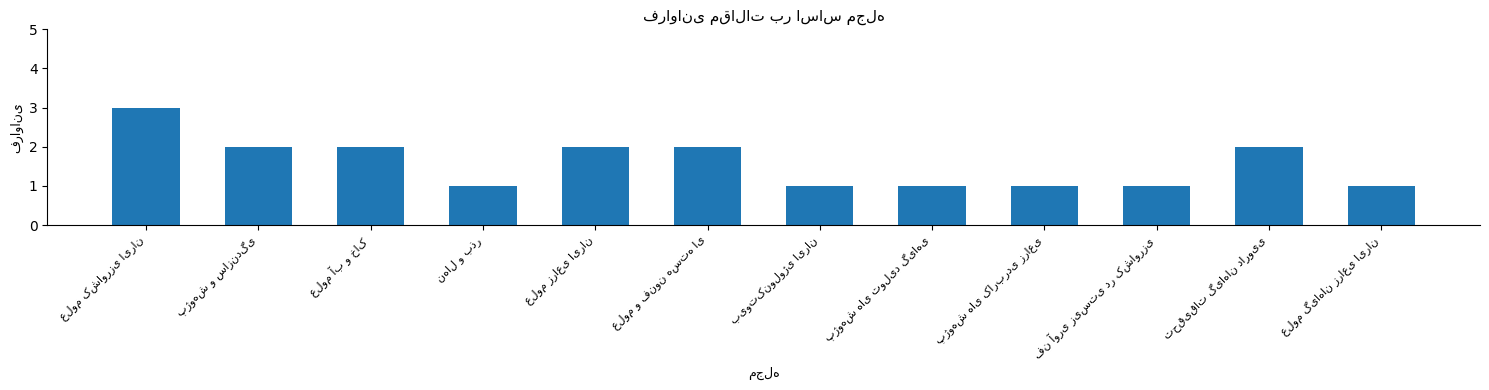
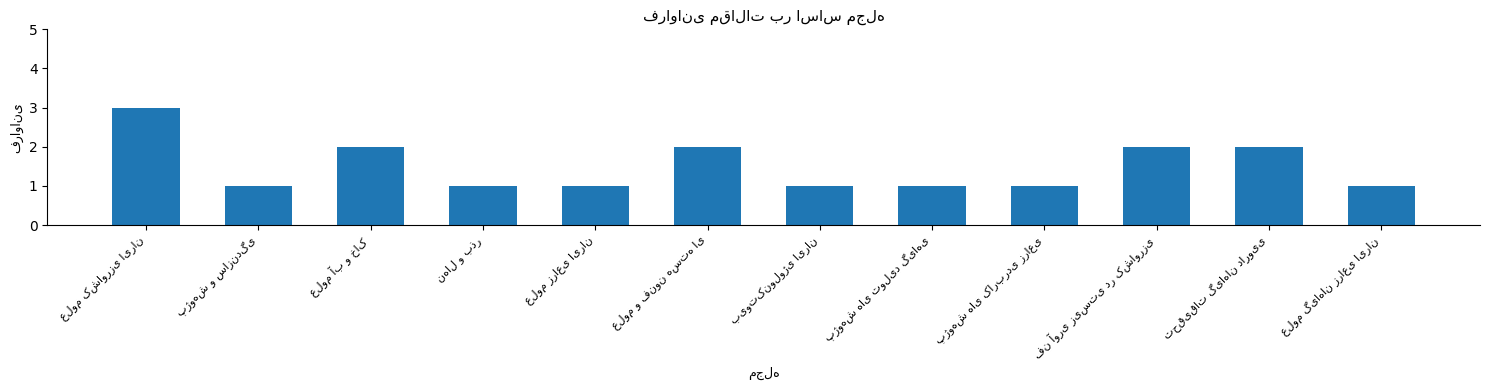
  {
    "علوم کشاورزی ایران": 3,
-   "پژوهش و سازندگی": 2,
+   "پژوهش و سازندگی": 1,
    "علوم آب و خاک": 2,
    "نهال و بذر": 1,
-   "علوم زراعی ایران": 2,
+   "علوم زراعی ایران": 1,
    "علوم و فنون هسته ای": 2,
    "بیوتکنولوژی ایران": 1,
    "پژوهش های تولید گیاهی": 1,
    "پژوهش های کاربردی زراعی": 1,
-   "فن آوری زیستی در کشاورزی": 1,
+   "فن آوری زیستی در کشاورزی": 2,
    "تحقیقات گیاهان دارویی": 2,
    "علوم گیاهان زراعی ایران": 1
  }
